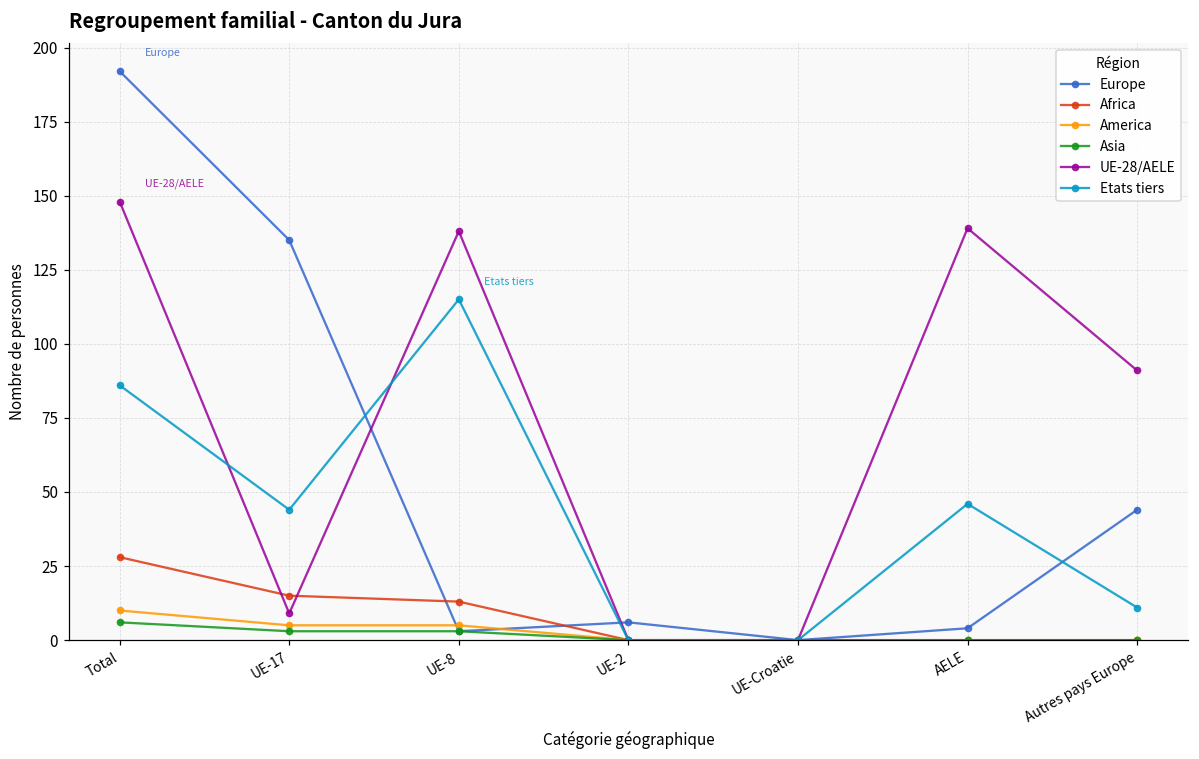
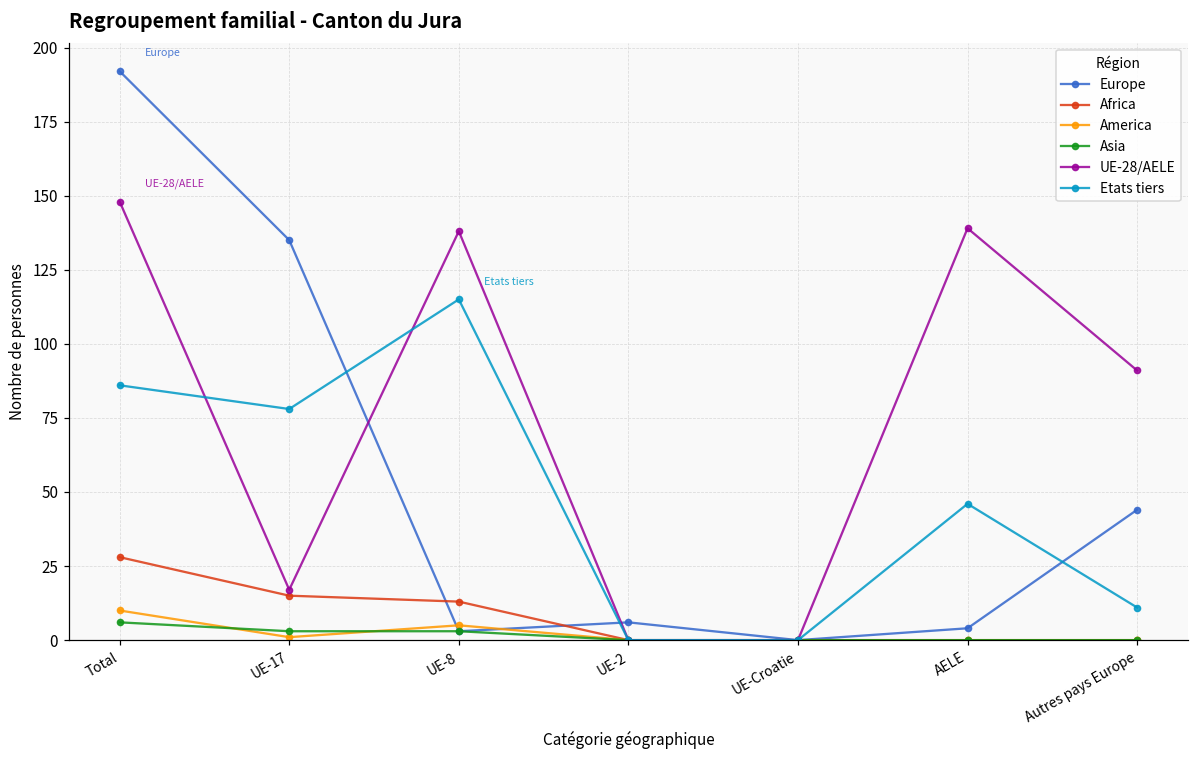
  {
    "Europe": {
      "Total": 192,
      "UE-17": 135,
      "UE-2": 6,
      "AELE": 4,
      "Autres pays Europe": 44
    },
    "Africa": {
      "Total": 28,
      "UE-17": 15,
      "UE-8": 13
    },
    "America": {
      "Total": 10,
-     "UE-17": 5,
+     "UE-17": 1,
      "UE-8": 5
    },
    "Asia": {
      "Total": 6,
      "UE-17": 3
    },
    "UE-28/AELE": {
      "Total": 148,
-     "UE-17": 9,
+     "UE-17": 17,
      "UE-8": 138,
      "AELE": 139,
      "Autres pays Europe": 91
    },
    "Etats tiers": {
      "Total": 86,
-     "UE-17": 44,
+     "UE-17": 78,
      "UE-8": 115,
      "AELE": 46,
      "Autres pays Europe": 11
    }
  }
